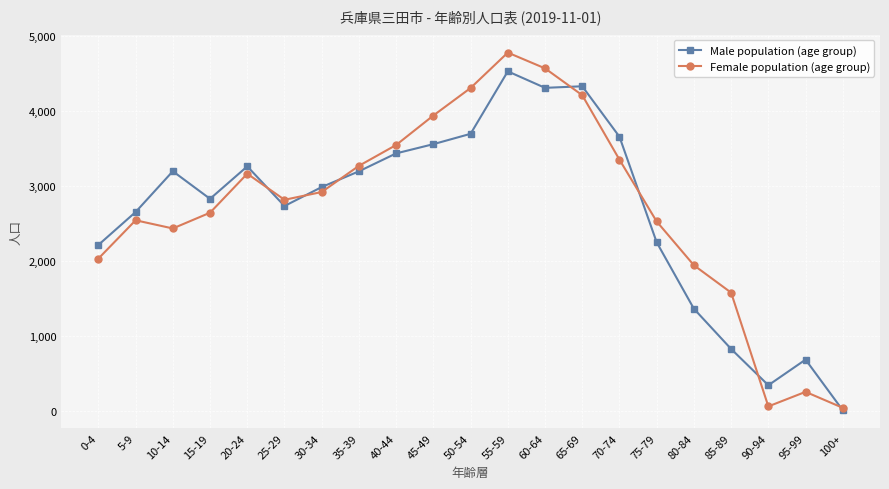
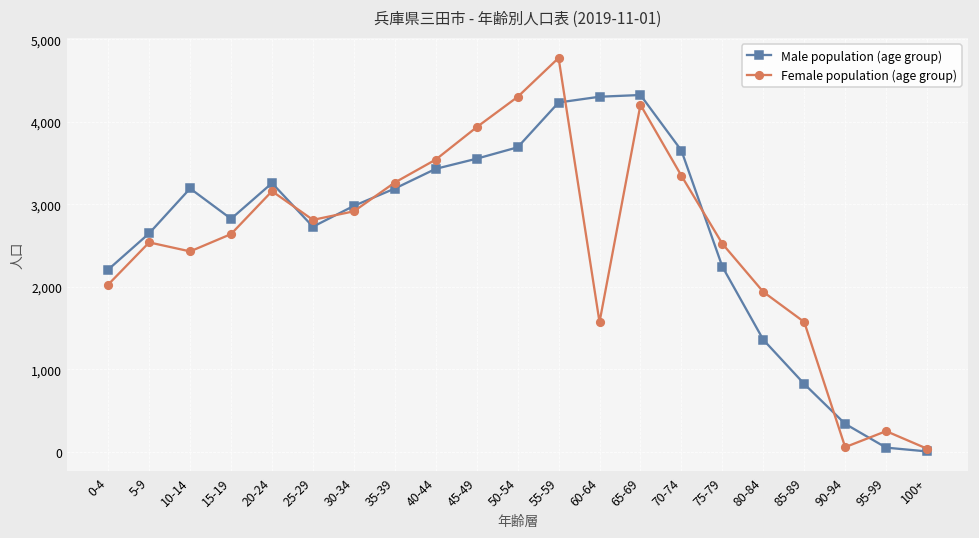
  {
    "Male population (age group)": {
      "0-4": "2,200",
      "5-9": "2,600",
      "10-14": "3,200",
      "15-19": "2,800",
      "20-24": "3,300",
      "25-29": "2,700",
      "30-34": "3,000",
      "35-39": "3,200",
      "40-44": "3,400",
      "45-49": "3,600",
      "50-54": "3,700",
-     "55-59": "4,500",
+     "55-59": "4,200",
      "60-64": "4,300",
      "65-69": "4,300",
      "70-74": "3,700",
      "75-79": "2,200",
      "80-84": "1,400",
      "85-89": "800",
      "90-94": "300",
-     "95-99": "700"
+     "95-99": "100"
    },
    "Female population (age group)": {
      "0-4": "2,000",
      "5-9": "2,500",
      "10-14": "2,400",
      "15-19": "2,600",
      "20-24": "3,200",
      "25-29": "2,800",
      "30-34": "2,900",
      "35-39": "3,300",
      "40-44": "3,500",
      "45-49": "3,900",
      "50-54": "4,300",
      "55-59": "4,800",
-     "60-64": "4,600",
+     "60-64": "1,600",
      "65-69": "4,200",
      "70-74": "3,300",
      "75-79": "2,500",
      "80-84": "1,900",
      "85-89": "1,600",
      "90-94": "100",
      "95-99": "300"
    }
  }
